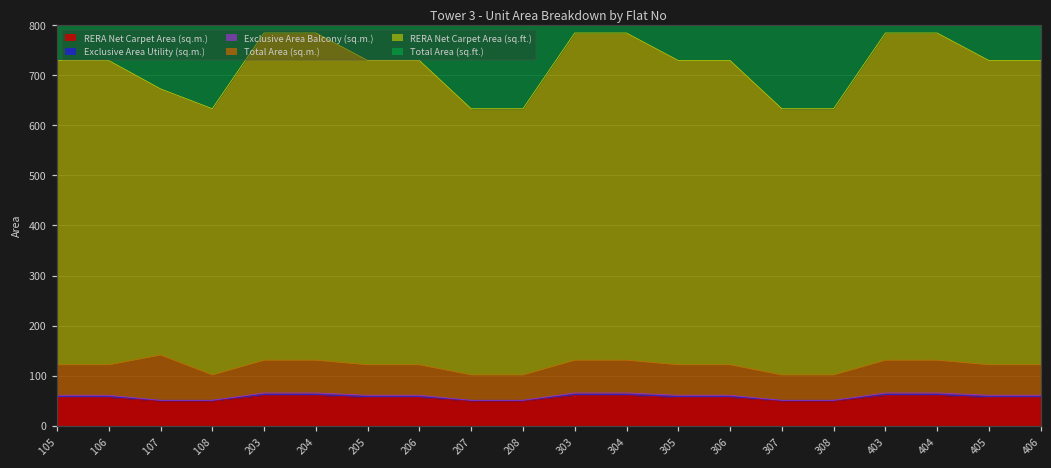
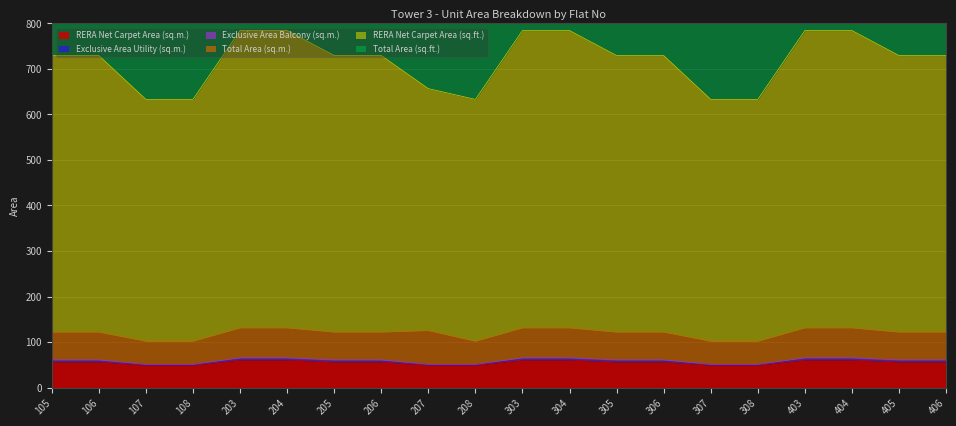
  {
    "Total Area (sq.m.)": {
      "105": 60,
      "106": 60,
-     "107": 90,
+     "107": 50,
      "108": 50,
      "203": 70,
      "204": 70,
      "205": 60,
      "206": 60,
-     "207": 50,
+     "207": 70,
      "208": 50,
      "303": 70,
      "304": 70,
      "305": 60,
      "306": 60,
      "307": 50,
      "308": 50,
      "403": 70,
      "404": 70,
      "405": 60,
      "406": 60
    },
    "RERA Net Carpet Area (sq.ft.)": {
      "105": 610,
      "107": 530,
      "108": 530,
      "207": 530,
      "208": 530,
      "303": 650,
      "304": 650,
      "305": 610,
      "306": 610,
      "307": 530,
      "308": 530,
      "403": 650,
      "404": 650,
      "405": 610,
      "406": 610
    }
  }
